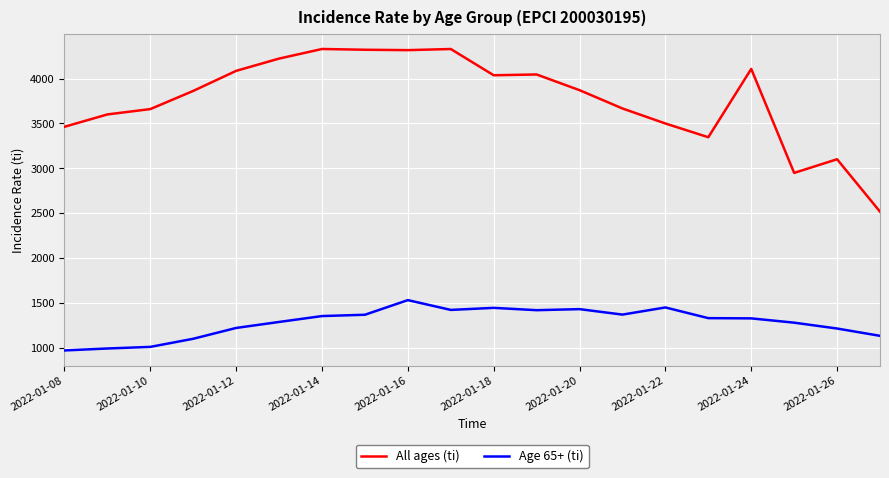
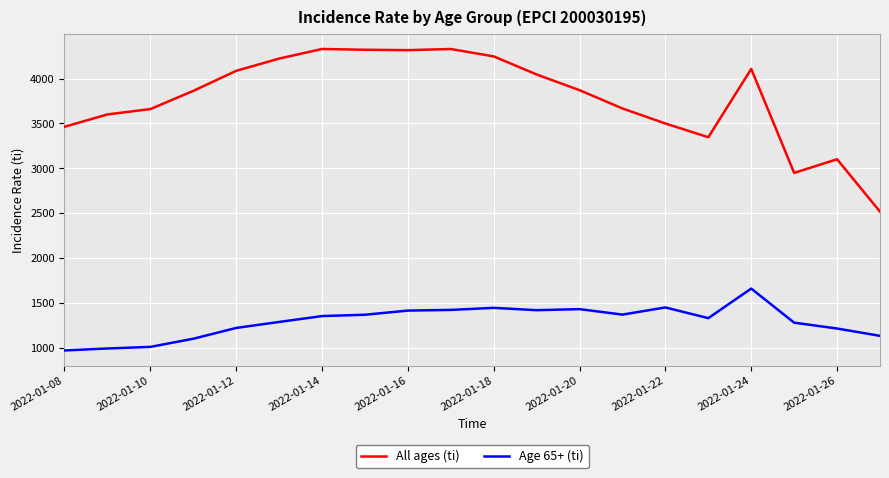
  {
    "All ages (ti)": {
      "2022-01-08": 3500,
      "2022-01-10": 3700,
      "2022-01-12": 4100,
      "2022-01-14": 4300,
      "2022-01-16": 4300,
-     "2022-01-18": 4000,
+     "2022-01-18": 4200,
      "2022-01-20": 3900,
      "2022-01-22": 3500,
      "2022-01-24": 4100,
      "2022-01-26": 3100
    },
    "Age 65+ (ti)": {
      "2022-01-08": 1000,
      "2022-01-10": 1000,
      "2022-01-12": 1200,
      "2022-01-14": 1400,
-     "2022-01-16": 1500,
+     "2022-01-16": 1400,
      "2022-01-18": 1400,
      "2022-01-20": 1400,
      "2022-01-22": 1400,
-     "2022-01-24": 1300,
+     "2022-01-24": 1700,
      "2022-01-26": 1200
    }
  }
